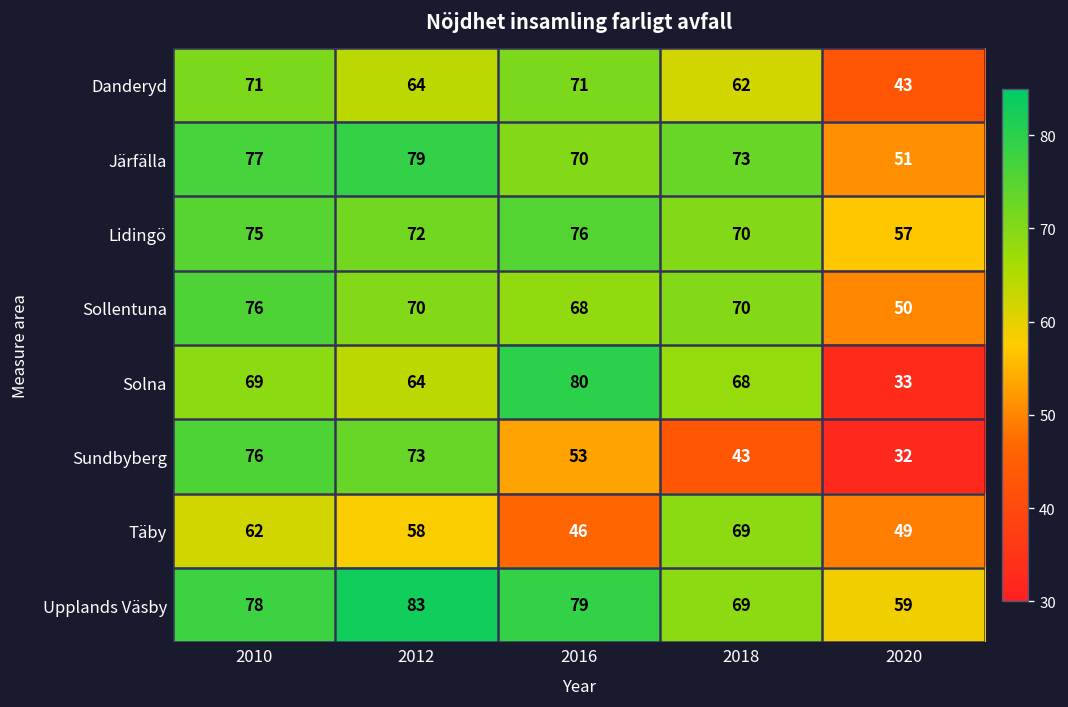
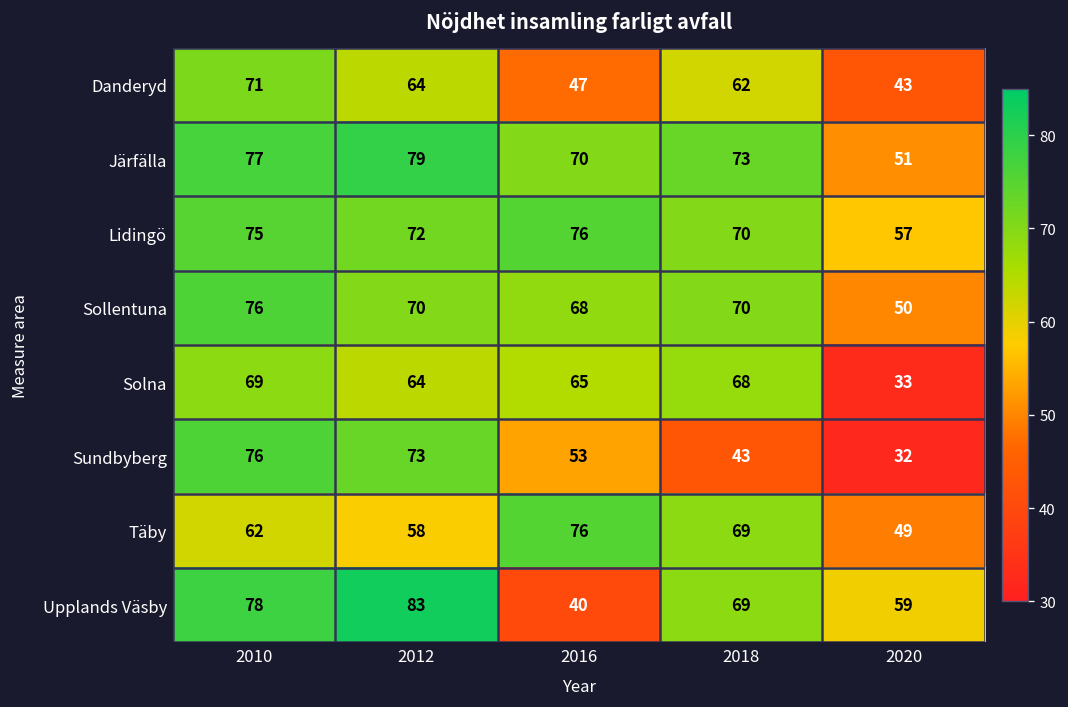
  {
    "Danderyd": {
      "2010": 71,
      "2012": 64,
-     "2016": 71,
+     "2016": 47,
      "2018": 62,
      "2020": 43
    },
    "Järfälla": {
      "2010": 77,
      "2012": 79,
      "2016": 70,
      "2018": 73,
      "2020": 51
    },
    "Lidingö": {
      "2010": 75,
      "2012": 72,
      "2016": 76,
      "2018": 70,
      "2020": 57
    },
    "Sollentuna": {
      "2010": 76,
      "2012": 70,
      "2016": 68,
      "2018": 70,
      "2020": 50
    },
    "Solna": {
      "2010": 69,
      "2012": 64,
-     "2016": 80,
+     "2016": 65,
      "2018": 68,
      "2020": 33
    },
    "Sundbyberg": {
      "2010": 76,
      "2012": 73,
      "2016": 53,
      "2018": 43,
      "2020": 32
    },
    "Täby": {
      "2010": 62,
      "2012": 58,
-     "2016": 46,
+     "2016": 76,
      "2018": 69,
      "2020": 49
    },
    "Upplands Väsby": {
      "2010": 78,
      "2012": 83,
-     "2016": 79,
+     "2016": 40,
      "2018": 69,
      "2020": 59
    }
  }
